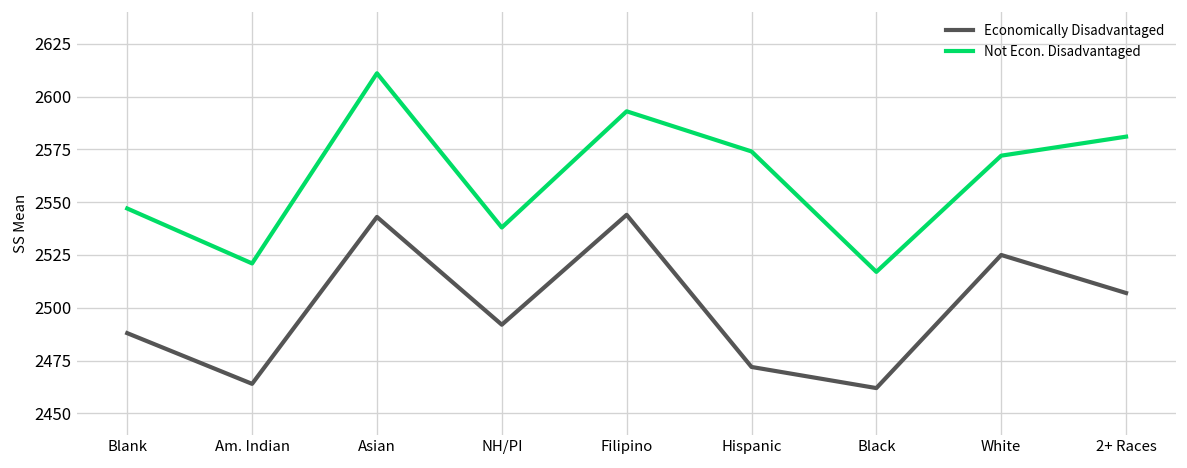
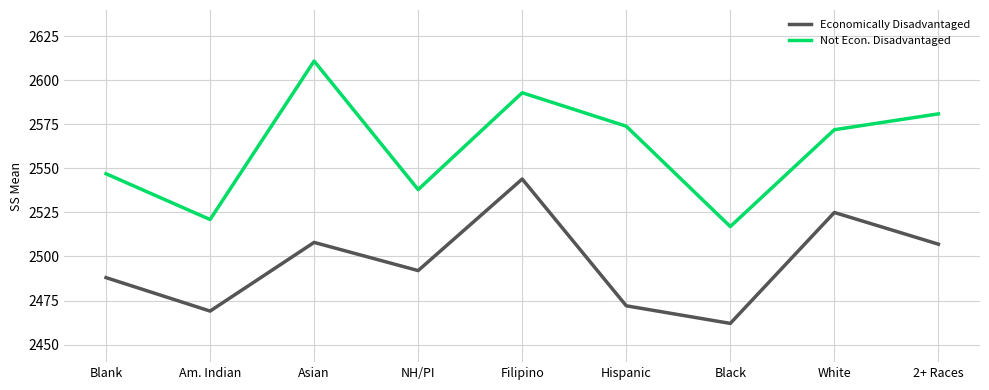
  {
    "Economically Disadvantaged": {
      "Blank": 2488,
-     "Am. Indian": 2464,
-     "Asian": 2543,
+     "Am. Indian": 2469,
+     "Asian": 2508,
      "NH/PI": 2492,
      "Filipino": 2544,
      "Hispanic": 2472,
      "Black": 2462,
      "White": 2525,
      "2+ Races": 2507
    },
    "Not Econ. Disadvantaged": {
      "Blank": 2547,
      "Am. Indian": 2521,
      "Asian": 2611,
      "NH/PI": 2538,
      "Filipino": 2593,
      "Hispanic": 2574,
      "Black": 2517,
      "White": 2572,
      "2+ Races": 2581
    }
  }
